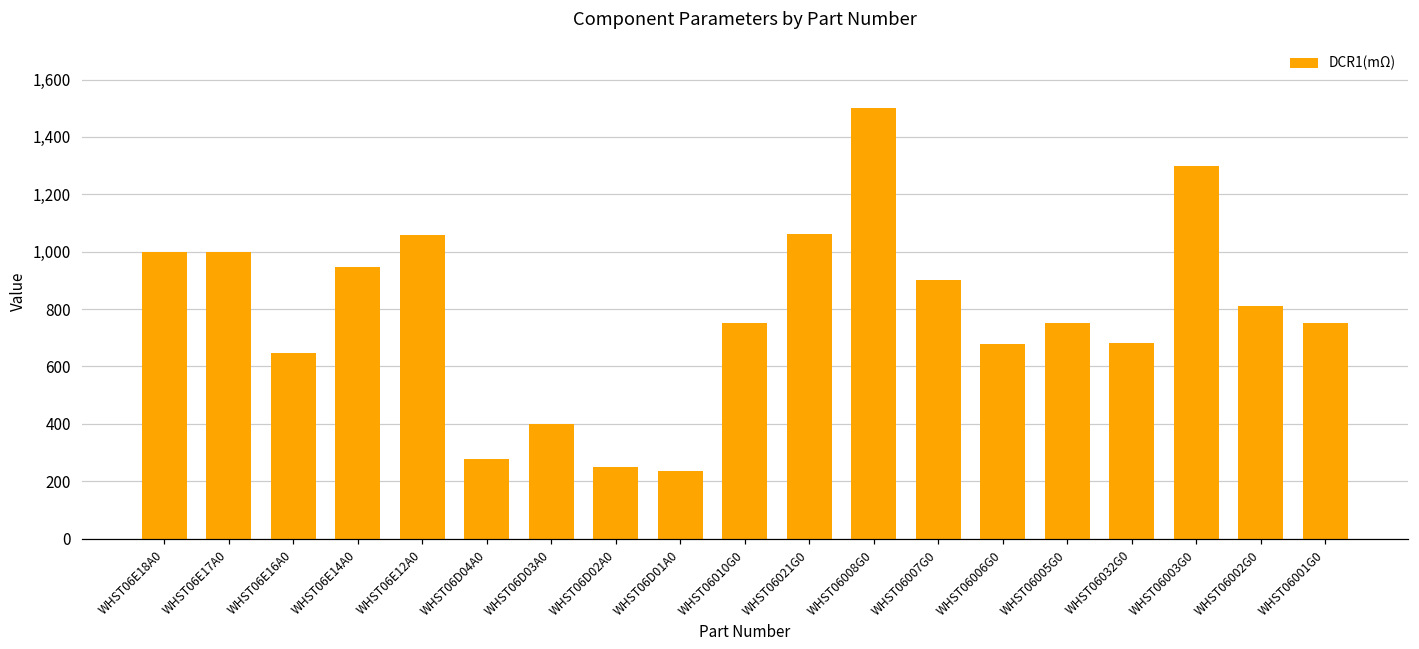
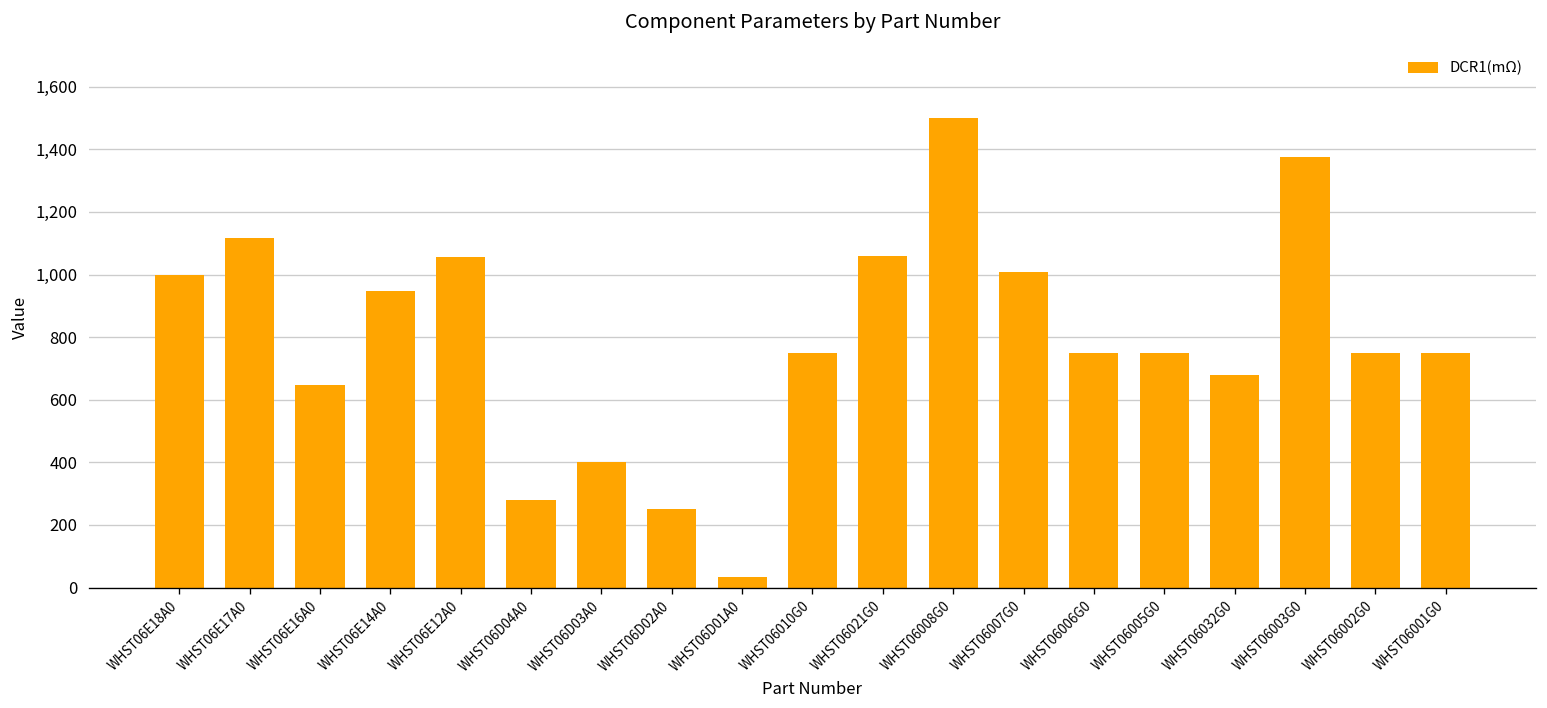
  {
    "WHST06E18A0": "1,000",
-   "WHST06E17A0": "1,000",
+   "WHST06E17A0": "1,120",
    "WHST06E16A0": "650",
    "WHST06E14A0": "950",
    "WHST06E12A0": "1,060",
    "WHST06D04A0": "280",
    "WHST06D03A0": "400",
    "WHST06D02A0": "250",
-   "WHST06D01A0": "240",
+   "WHST06D01A0": "30",
    "WHST06010G0": "750",
    "WHST06021G0": "1,060",
    "WHST06008G0": "1,500",
-   "WHST06007G0": "900",
-   "WHST06006G0": "680",
+   "WHST06007G0": "1,010",
+   "WHST06006G0": "750",
    "WHST06005G0": "750",
    "WHST06032G0": "680",
-   "WHST06003G0": "1,300",
-   "WHST06002G0": "810",
+   "WHST06003G0": "1,380",
+   "WHST06002G0": "750",
    "WHST06001G0": "750"
  }
